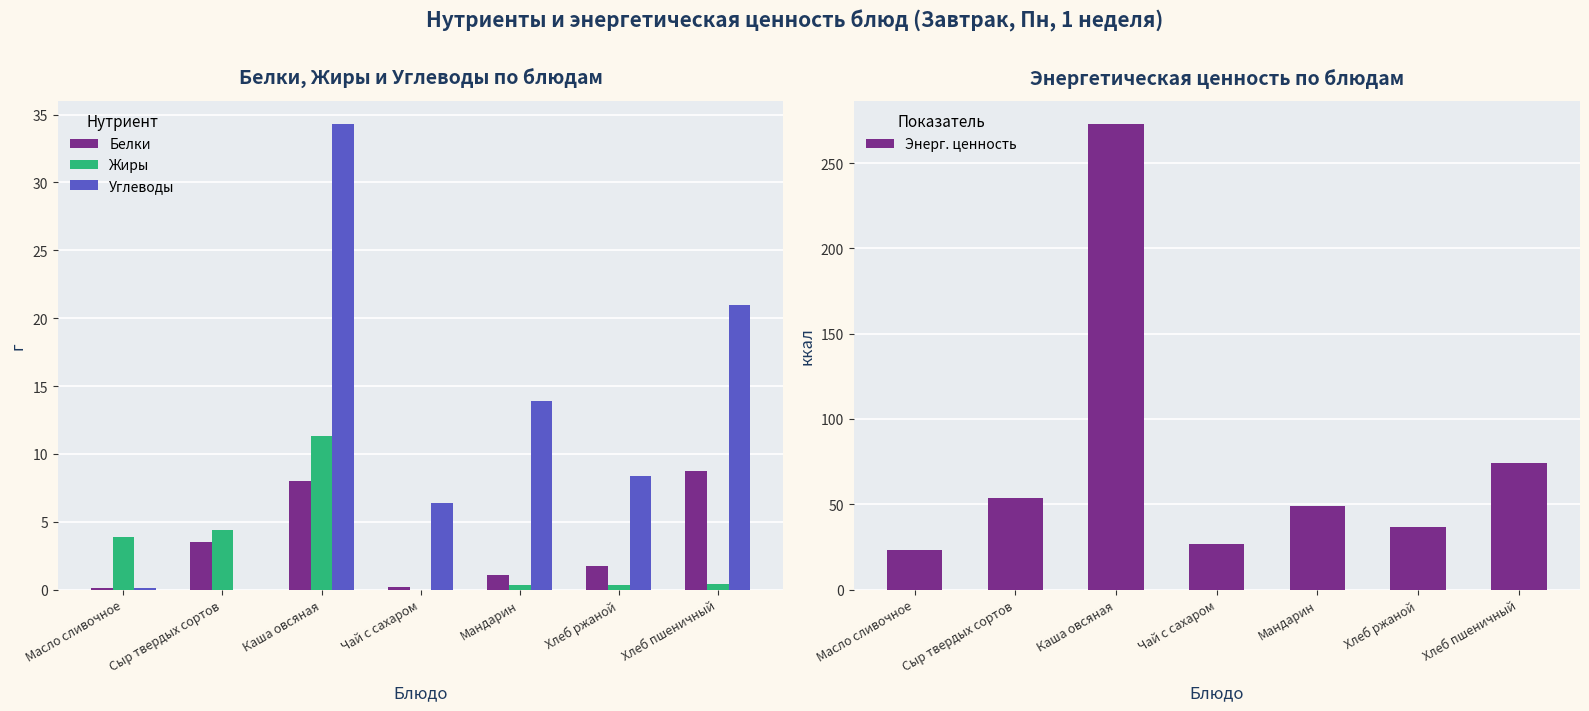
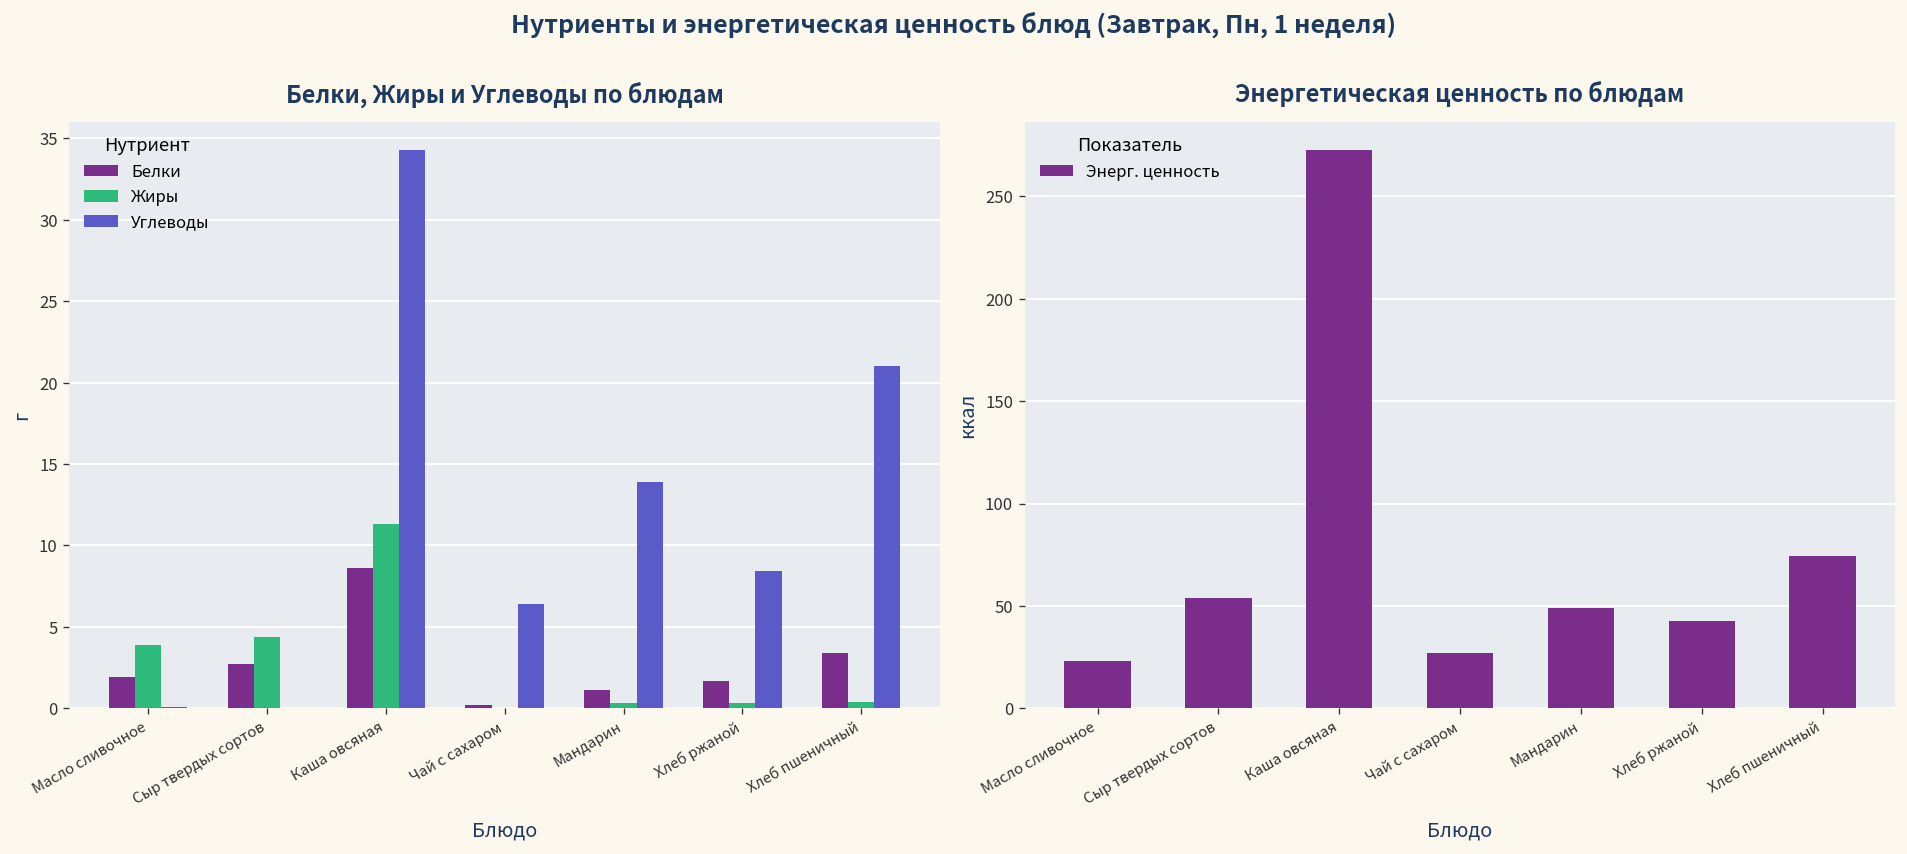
  {
    "Белки, Жиры и Углеводы по блюдам": {
      "Белки": {
-       "Масло сливочное": 0.1,
-       "Сыр твердых сортов": 3.5,
-       "Каша овсяная": 8.0,
+       "Масло сливочное": 1.9,
+       "Сыр твердых сортов": 2.7,
+       "Каша овсяная": 8.6,
        "Чай с сахаром": 0.2,
        "Мандарин": 1.1,
        "Хлеб ржаной": 1.7,
-       "Хлеб пшеничный": 8.7
+       "Хлеб пшеничный": 3.4
      },
      "Жиры": {
        "Масло сливочное": 3.9,
        "Сыр твердых сортов": 4.4,
        "Каша овсяная": 11.3,
        "Чай с сахаром": 0.0,
        "Мандарин": 0.3,
        "Хлеб ржаной": 0.3,
        "Хлеб пшеничный": 0.4
      },
      "Углеводы": {
        "Сыр твердых сортов": 0.0,
        "Каша овсяная": 34.3,
        "Чай с сахаром": 6.4,
        "Мандарин": 13.9,
        "Хлеб ржаной": 8.4,
        "Хлеб пшеничный": 21.0
      }
    },
    "Энергетическая ценность по блюдам": {
      "Масло сливочное": 23,
      "Сыр твердых сортов": 54,
      "Каша овсяная": 273,
      "Чай с сахаром": 27,
      "Мандарин": 49,
-     "Хлеб ржаной": 36,
+     "Хлеб ржаной": 43,
      "Хлеб пшеничный": 74
    }
  }
